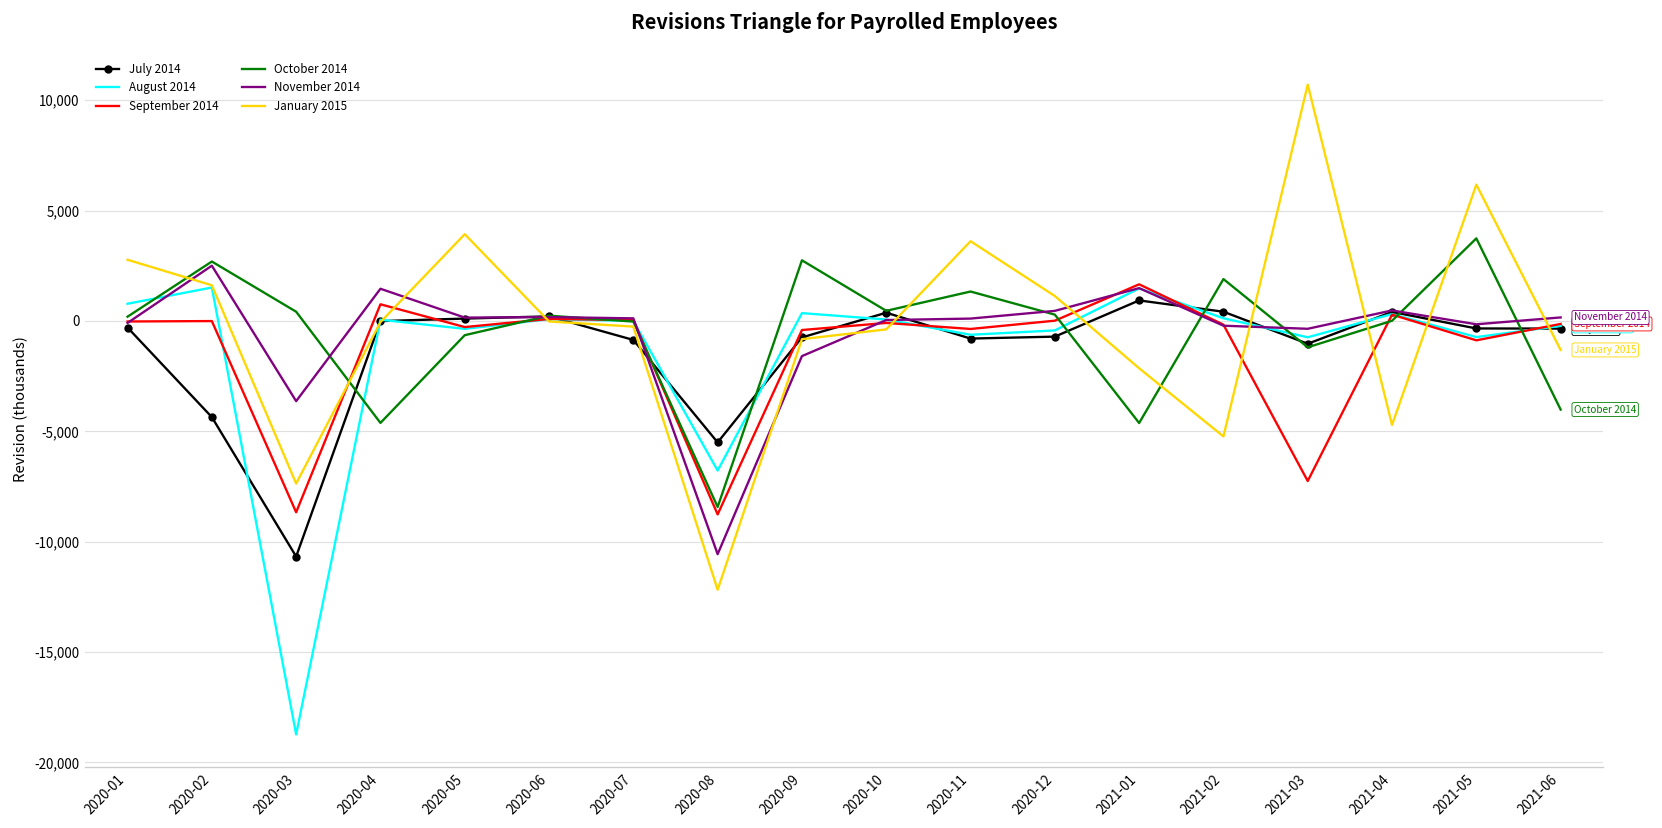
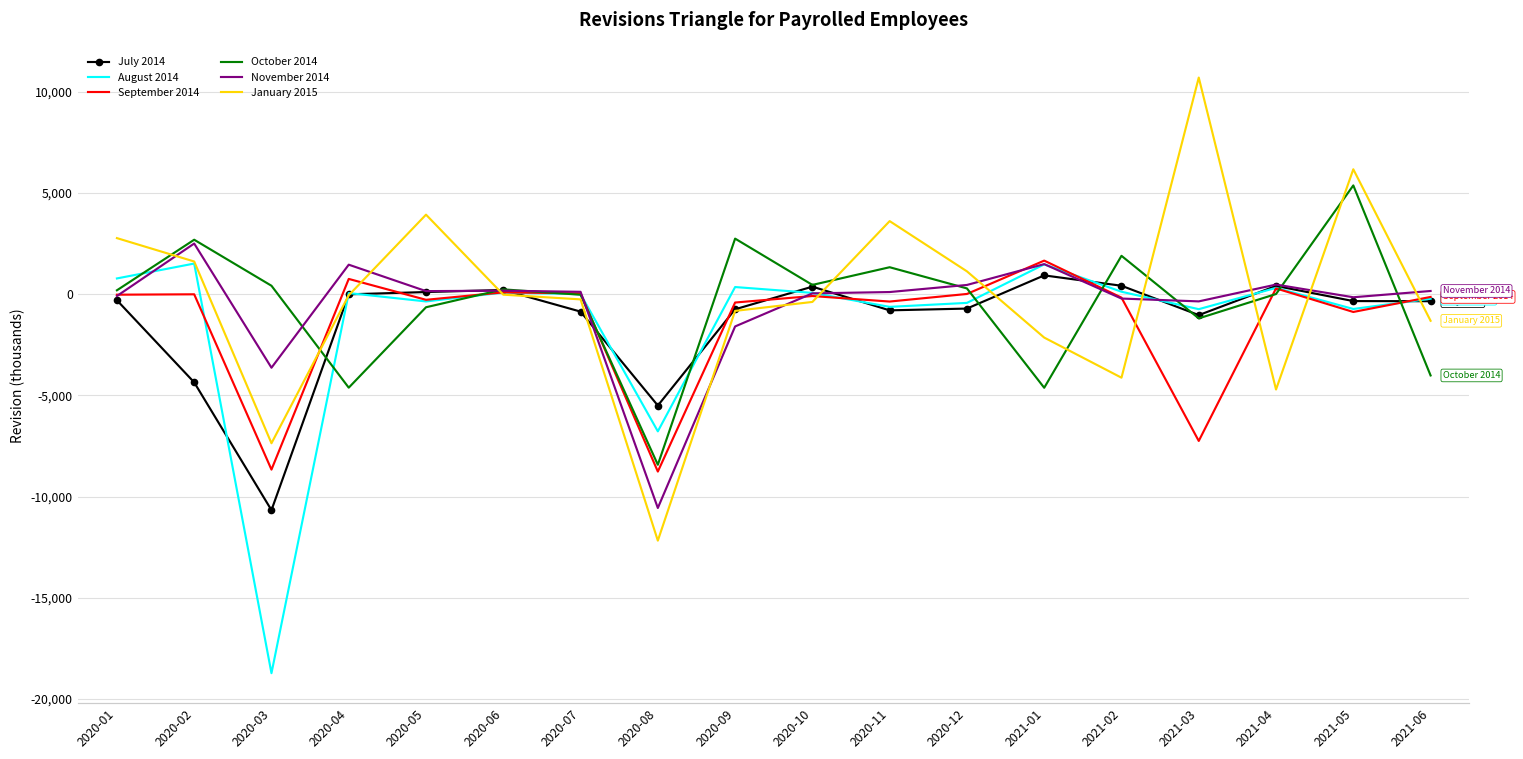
  {
    "July 2014": {
      "2020-01": "-300",
      "2020-02": "-4,400",
      "2020-03": "-10,700",
      "2020-07": "-900",
      "2020-08": "-5,500",
      "2020-11": "-800",
      "2020-12": "-700",
      "2021-01": "900",
      "2021-02": "400",
      "2021-03": "-1,000",
      "2021-05": "-300"
    },
    "August 2014": {
      "2020-01": "800",
      "2020-03": "-18,700",
      "2020-08": "-6,800",
      "2020-09": "400",
      "2020-11": "-600",
      "2020-12": "-400",
      "2021-02": "100",
      "2021-03": "-700",
      "2021-05": "-700"
    },
    "September 2014": {
      "2020-02": "0",
      "2020-03": "-8,700",
      "2020-04": "800",
      "2020-08": "-8,800",
      "2020-09": "-400",
      "2020-11": "-400",
      "2020-12": "0",
      "2021-01": "1,700",
      "2021-03": "-7,300",
      "2021-05": "-900"
    },
    "October 2014": {
      "2020-01": "200",
      "2020-02": "2,700",
      "2020-03": "400",
      "2020-04": "-4,600",
      "2020-05": "-600",
      "2020-08": "-8,400",
      "2020-09": "2,700",
      "2020-11": "1,300",
      "2020-12": "300",
      "2021-01": "-4,600",
      "2021-02": "1,900",
      "2021-03": "-1,200",
      "2021-04": "0",
-     "2021-05": "3,700"
+     "2021-05": "5,400"
    },
    "November 2014": {
      "2020-02": "2,500",
      "2020-03": "-3,600",
      "2020-04": "1,500",
      "2020-08": "-10,600",
      "2020-09": "-1,600",
      "2020-11": "100",
      "2020-12": "500",
      "2021-03": "-400",
      "2021-05": "-100"
    },
    "January 2015": {
      "2020-01": "2,800",
      "2020-03": "-7,400",
      "2020-05": "3,900",
      "2020-07": "-300",
      "2020-08": "-12,200",
      "2020-10": "-400",
      "2020-11": "3,600",
      "2020-12": "1,100",
      "2021-01": "-2,100",
-     "2021-02": "-5,200",
+     "2021-02": "-4,100",
      "2021-03": "10,700",
      "2021-04": "-4,700",
      "2021-05": "6,200"
    }
  }
